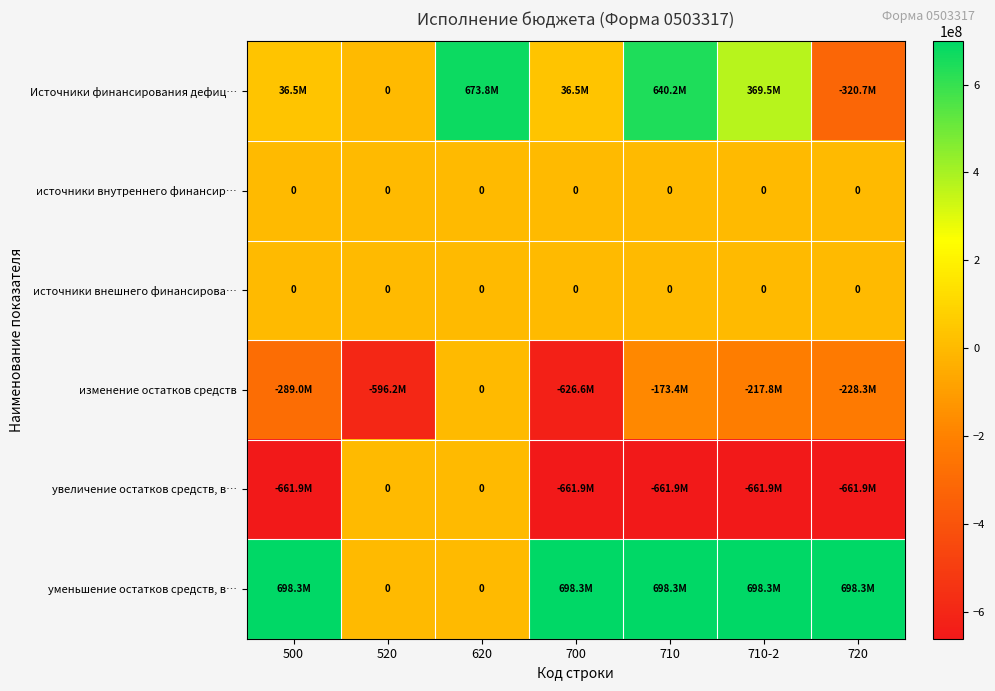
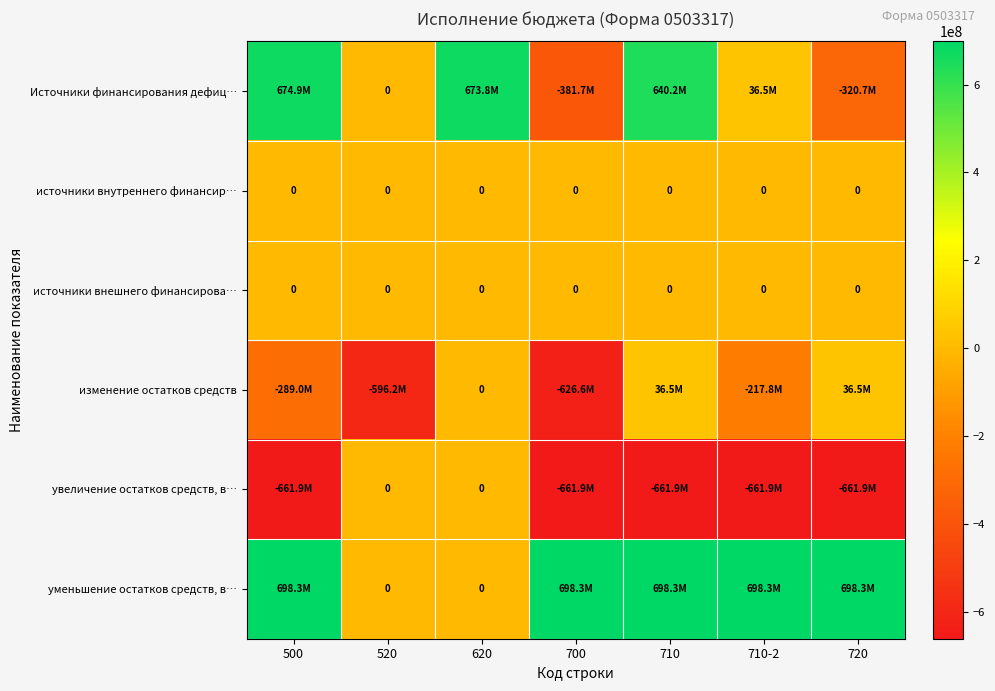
  {
    "Источники финансирования дефиц…": {
-     "500": "36.5M",
+     "500": "674.9M",
      "520": "0",
      "620": "673.8M",
-     "700": "36.5M",
+     "700": "-381.7M",
      "710": "640.2M",
-     "710-2": "369.5M",
+     "710-2": "36.5M",
      "720": "-320.7M"
    },
    "источники внутреннего финансир…": {
      "500": "0",
      "520": "0",
      "620": "0",
      "700": "0",
      "710": "0",
      "710-2": "0",
      "720": "0"
    },
    "источники внешнего финансирова…": {
      "500": "0",
      "520": "0",
      "620": "0",
      "700": "0",
      "710": "0",
      "710-2": "0",
      "720": "0"
    },
    "изменение остатков средств": {
      "500": "-289.0M",
      "520": "-596.2M",
      "620": "0",
      "700": "-626.6M",
-     "710": "-173.4M",
+     "710": "36.5M",
      "710-2": "-217.8M",
-     "720": "-228.3M"
+     "720": "36.5M"
    },
    "увеличение остатков средств, в…": {
      "500": "-661.9M",
      "520": "0",
      "620": "0",
      "700": "-661.9M",
      "710": "-661.9M",
      "710-2": "-661.9M",
      "720": "-661.9M"
    },
    "уменьшение остатков средств, в…": {
      "500": "698.3M",
      "520": "0",
      "620": "0",
      "700": "698.3M",
      "710": "698.3M",
      "710-2": "698.3M",
      "720": "698.3M"
    }
  }
